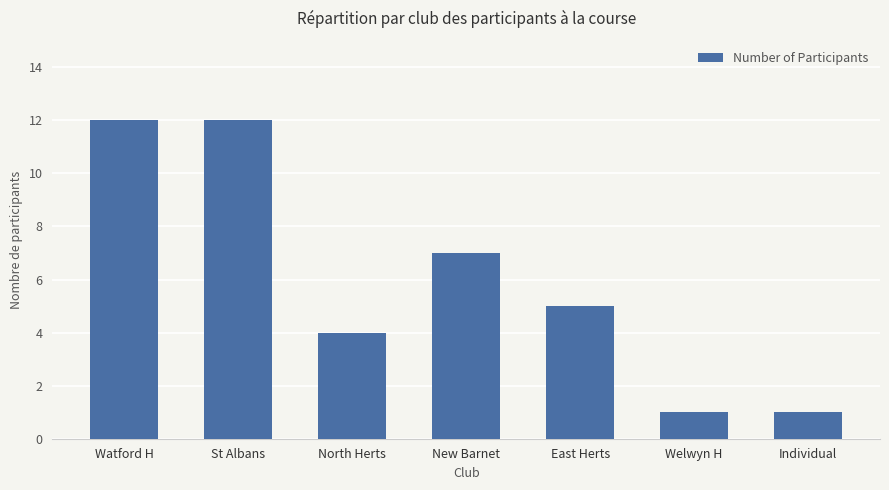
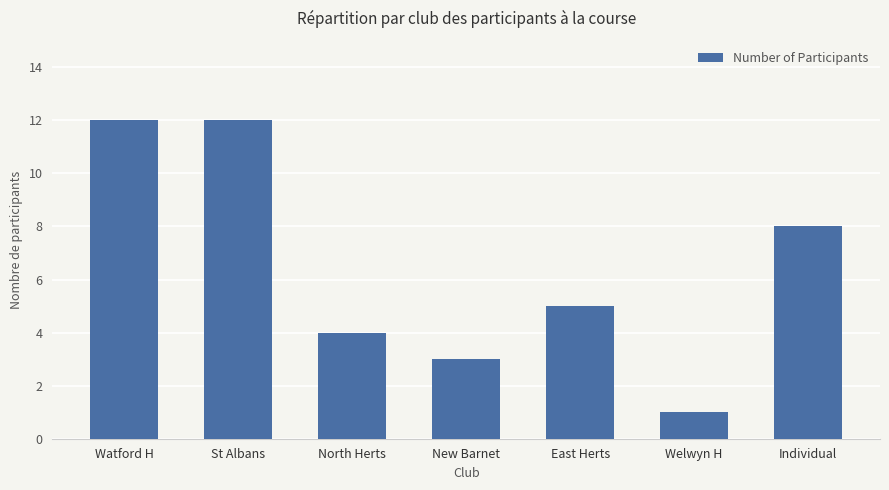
  {
    "Watford H": 12,
    "St Albans": 12,
    "North Herts": 4,
-   "New Barnet": 7,
+   "New Barnet": 3,
    "East Herts": 5,
    "Welwyn H": 1,
-   "Individual": 1
+   "Individual": 8
  }
